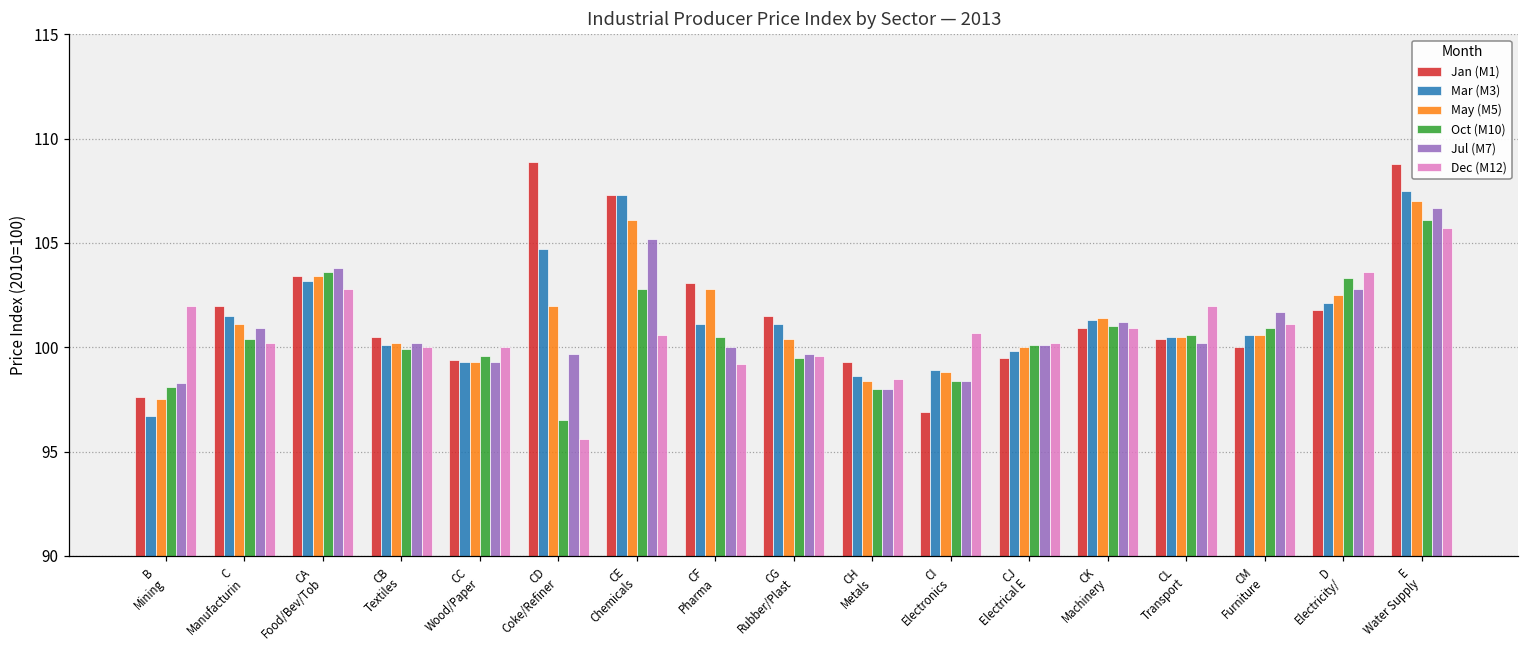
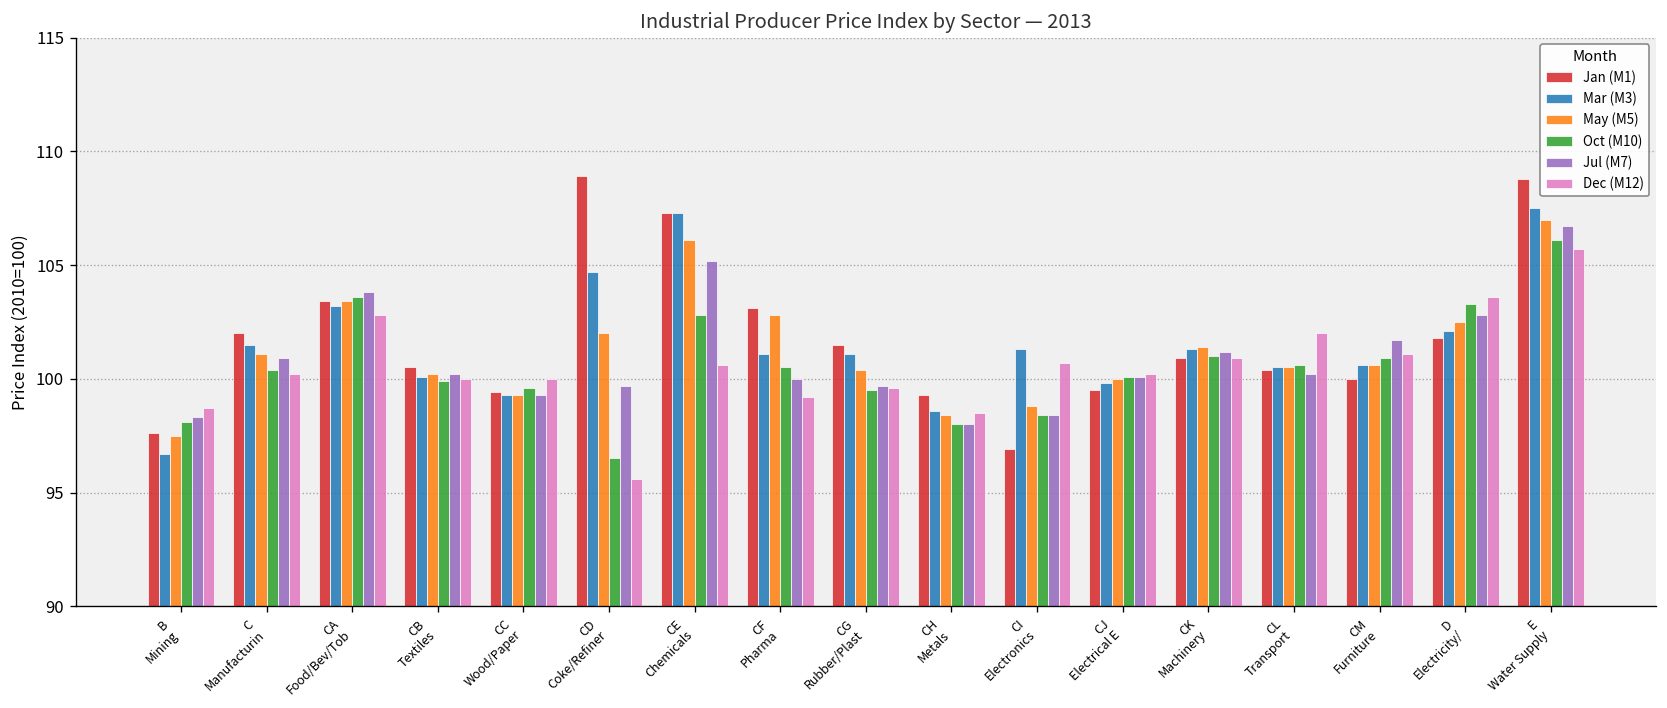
  {
    "Jan (M1)": {
      "B Mining": 97.6,
      "C Manufacturin": 102.0,
      "CA Food/Bev/Tob": 103.4,
      "CB Textiles": 100.5,
      "CC Wood/Paper": 99.4,
      "CD Coke/Refiner": 108.9,
      "CE Chemicals": 107.3,
      "CF Pharma": 103.1,
      "CG Rubber/Plast": 101.5,
      "CH Metals": 99.3,
      "CI Electronics": 96.9,
      "CJ Electrical E": 99.5,
      "CK Machinery": 100.9,
      "CL Transport": 100.4,
      "CM Furniture": 100.0,
      "D Electricity/": 101.8,
      "E Water Supply": 108.8
    },
    "Mar (M3)": {
      "B Mining": 96.7,
      "C Manufacturin": 101.5,
      "CA Food/Bev/Tob": 103.2,
      "CB Textiles": 100.1,
      "CC Wood/Paper": 99.3,
      "CD Coke/Refiner": 104.7,
      "CE Chemicals": 107.3,
      "CF Pharma": 101.1,
      "CG Rubber/Plast": 101.1,
      "CH Metals": 98.6,
-     "CI Electronics": 98.9,
+     "CI Electronics": 101.3,
      "CJ Electrical E": 99.8,
      "CK Machinery": 101.3,
      "CL Transport": 100.5,
      "CM Furniture": 100.6,
      "D Electricity/": 102.1,
      "E Water Supply": 107.5
    },
    "May (M5)": {
      "B Mining": 97.5,
      "C Manufacturin": 101.1,
      "CA Food/Bev/Tob": 103.4,
      "CB Textiles": 100.2,
      "CC Wood/Paper": 99.3,
      "CD Coke/Refiner": 102.0,
      "CE Chemicals": 106.1,
      "CF Pharma": 102.8,
      "CG Rubber/Plast": 100.4,
      "CH Metals": 98.4,
      "CI Electronics": 98.8,
      "CJ Electrical E": 100.0,
      "CK Machinery": 101.4,
      "CL Transport": 100.5,
      "CM Furniture": 100.6,
      "D Electricity/": 102.5,
      "E Water Supply": 107.0
    },
    "Oct (M10)": {
      "B Mining": 98.1,
      "C Manufacturin": 100.4,
      "CA Food/Bev/Tob": 103.6,
      "CB Textiles": 99.9,
      "CC Wood/Paper": 99.6,
      "CD Coke/Refiner": 96.5,
      "CE Chemicals": 102.8,
      "CF Pharma": 100.5,
      "CG Rubber/Plast": 99.5,
      "CH Metals": 98.0,
      "CI Electronics": 98.4,
      "CJ Electrical E": 100.1,
      "CK Machinery": 101.0,
      "CL Transport": 100.6,
      "CM Furniture": 100.9,
      "D Electricity/": 103.3,
      "E Water Supply": 106.1
    },
    "Jul (M7)": {
      "B Mining": 98.3,
      "C Manufacturin": 100.9,
      "CA Food/Bev/Tob": 103.8,
      "CB Textiles": 100.2,
      "CC Wood/Paper": 99.3,
      "CD Coke/Refiner": 99.7,
      "CE Chemicals": 105.2,
      "CF Pharma": 100.0,
      "CG Rubber/Plast": 99.7,
      "CH Metals": 98.0,
      "CI Electronics": 98.4,
      "CJ Electrical E": 100.1,
      "CK Machinery": 101.2,
      "CL Transport": 100.2,
      "CM Furniture": 101.7,
      "D Electricity/": 102.8,
      "E Water Supply": 106.7
    },
    "Dec (M12)": {
-     "B Mining": 102.0,
+     "B Mining": 98.7,
      "C Manufacturin": 100.2,
      "CA Food/Bev/Tob": 102.8,
      "CB Textiles": 100.0,
      "CC Wood/Paper": 100.0,
      "CD Coke/Refiner": 95.6,
      "CE Chemicals": 100.6,
      "CF Pharma": 99.2,
      "CG Rubber/Plast": 99.6,
      "CH Metals": 98.5,
      "CI Electronics": 100.7,
      "CJ Electrical E": 100.2,
      "CK Machinery": 100.9,
      "CL Transport": 102.0,
      "CM Furniture": 101.1,
      "D Electricity/": 103.6,
      "E Water Supply": 105.7
    }
  }
